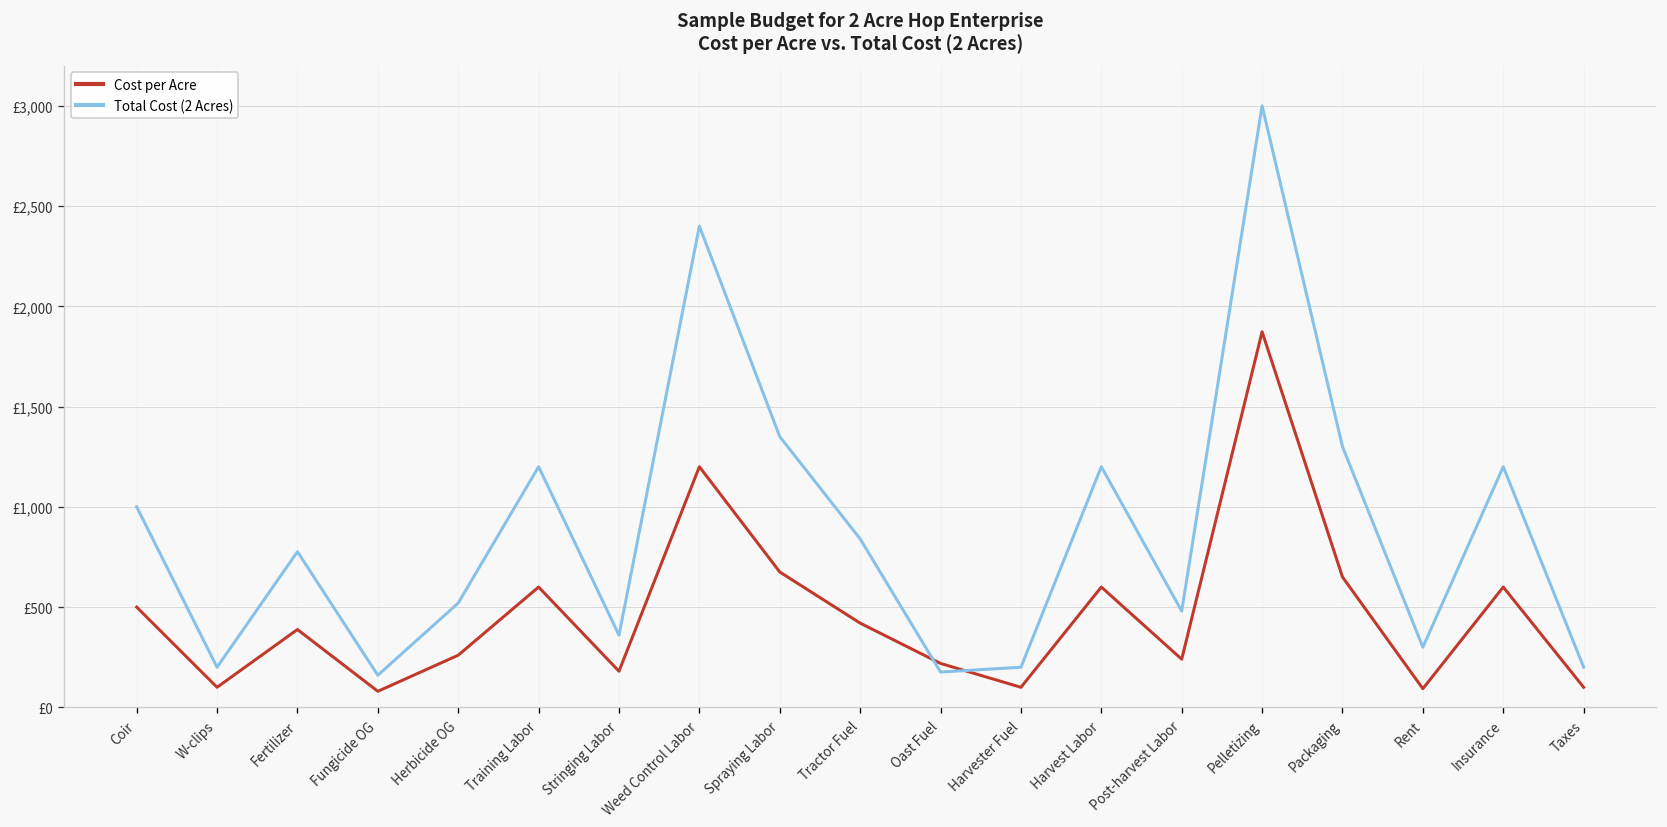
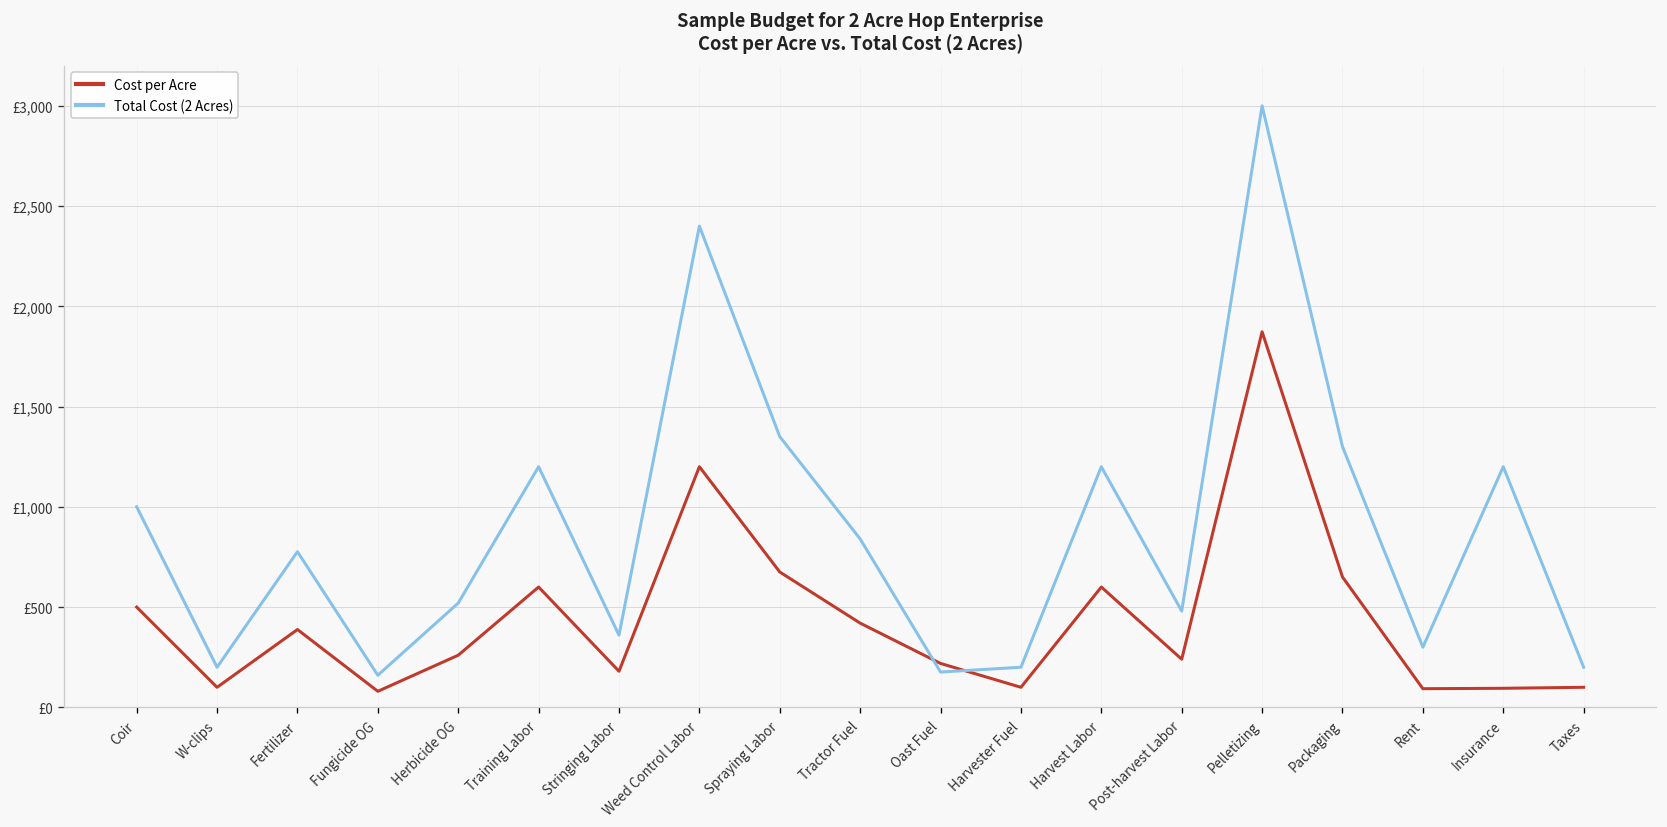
  {
    "Cost per Acre": {
      "Coir": "£500",
      "W-clips": "£100",
      "Fertilizer": "£390",
      "Fungicide OG": "£80",
      "Herbicide OG": "£260",
      "Training Labor": "£600",
      "Stringing Labor": "£180",
      "Weed Control Labor": "£1,200",
      "Spraying Labor": "£680",
      "Tractor Fuel": "£420",
      "Oast Fuel": "£220",
      "Harvester Fuel": "£100",
      "Harvest Labor": "£600",
      "Post-harvest Labor": "£240",
      "Pelletizing": "£1,870",
      "Packaging": "£650",
      "Rent": "£90",
-     "Insurance": "£600",
+     "Insurance": "£100",
      "Taxes": "£100"
    },
    "Total Cost (2 Acres)": {
      "Coir": "£1,000",
      "W-clips": "£200",
      "Fertilizer": "£780",
      "Fungicide OG": "£160",
      "Herbicide OG": "£520",
      "Training Labor": "£1,200",
      "Stringing Labor": "£360",
      "Weed Control Labor": "£2,400",
      "Spraying Labor": "£1,350",
      "Tractor Fuel": "£840",
      "Oast Fuel": "£180",
      "Harvester Fuel": "£200",
      "Harvest Labor": "£1,200",
      "Post-harvest Labor": "£480",
      "Pelletizing": "£3,000",
      "Packaging": "£1,300",
      "Rent": "£300",
      "Insurance": "£1,200",
      "Taxes": "£200"
    }
  }
